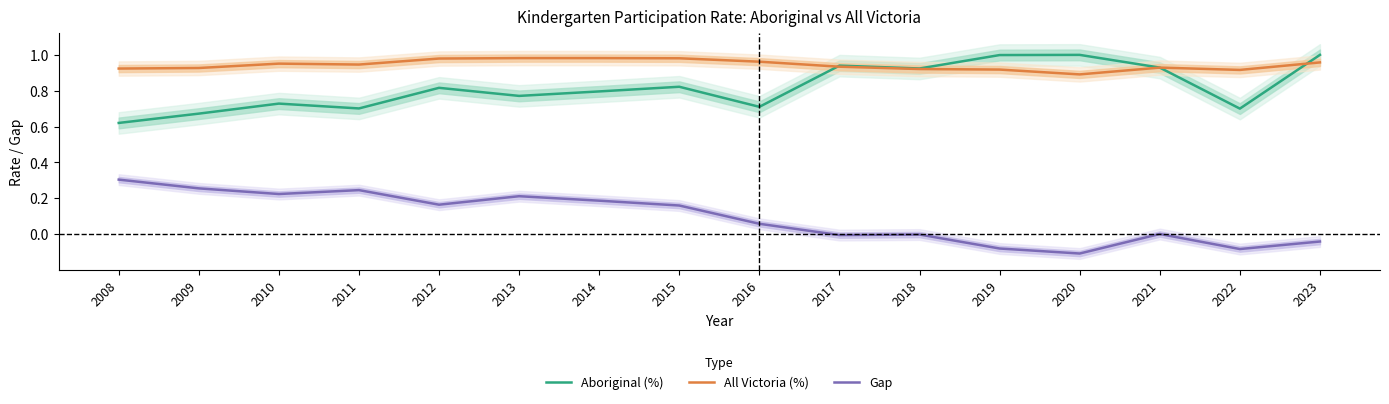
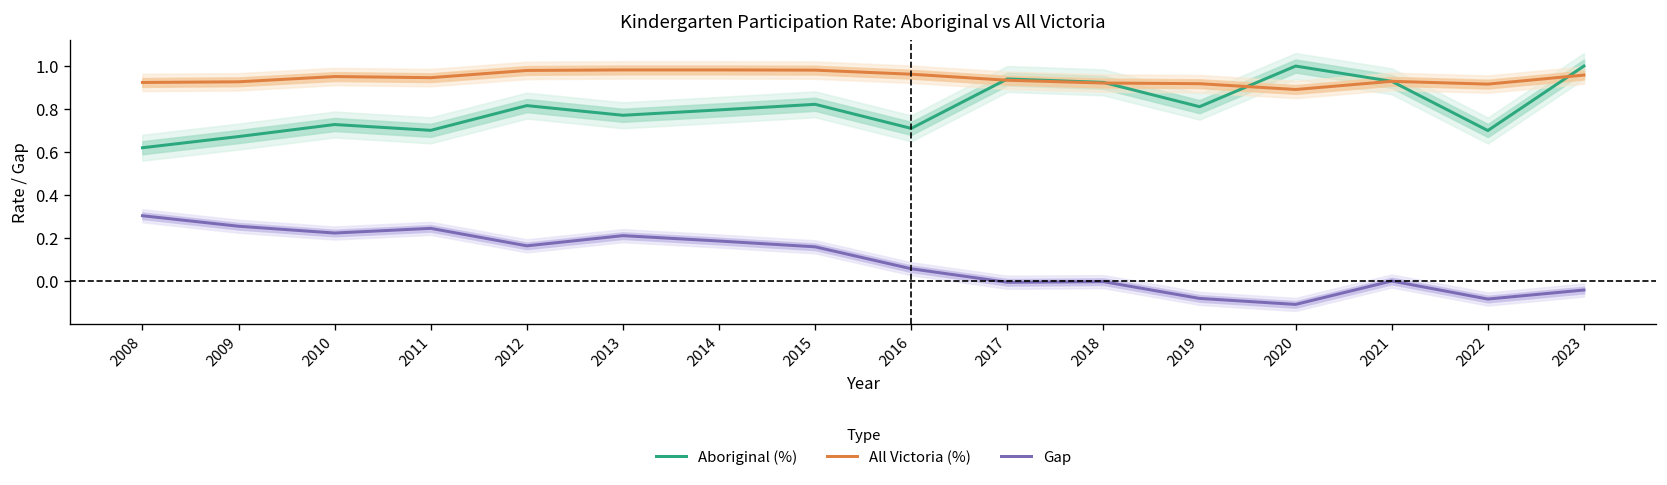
  {
    "Aboriginal (%)": {
      "2008": 0.62,
      "2009": 0.67,
      "2010": 0.73,
      "2011": 0.70,
      "2012": 0.82,
      "2013": 0.77,
      "2014": 0.80,
      "2015": 0.82,
      "2016": 0.71,
-     "2019": 1.00,
+     "2019": 0.81,
      "2020": 1.00,
      "2022": 0.70
    },
    "All Victoria (%)": {
      "2008": 0.92,
      "2009": 0.93,
      "2010": 0.95,
      "2011": 0.95,
      "2012": 0.98,
      "2013": 0.98,
      "2014": 0.98,
      "2015": 0.98,
      "2016": 0.96,
      "2019": 0.92,
      "2020": 0.89,
      "2022": 0.92,
      "2023": 0.96
    },
    "Gap": {
      "2008": 0.30,
      "2009": 0.25,
      "2010": 0.22,
      "2011": 0.24,
      "2012": 0.16,
      "2013": 0.21,
      "2014": 0.19,
      "2015": 0.16,
      "2016": 0.06,
      "2017": -0.01,
      "2018": 0.00,
      "2019": -0.08,
      "2020": -0.11,
      "2021": 0.00,
      "2022": -0.08,
      "2023": -0.04
    }
  }
